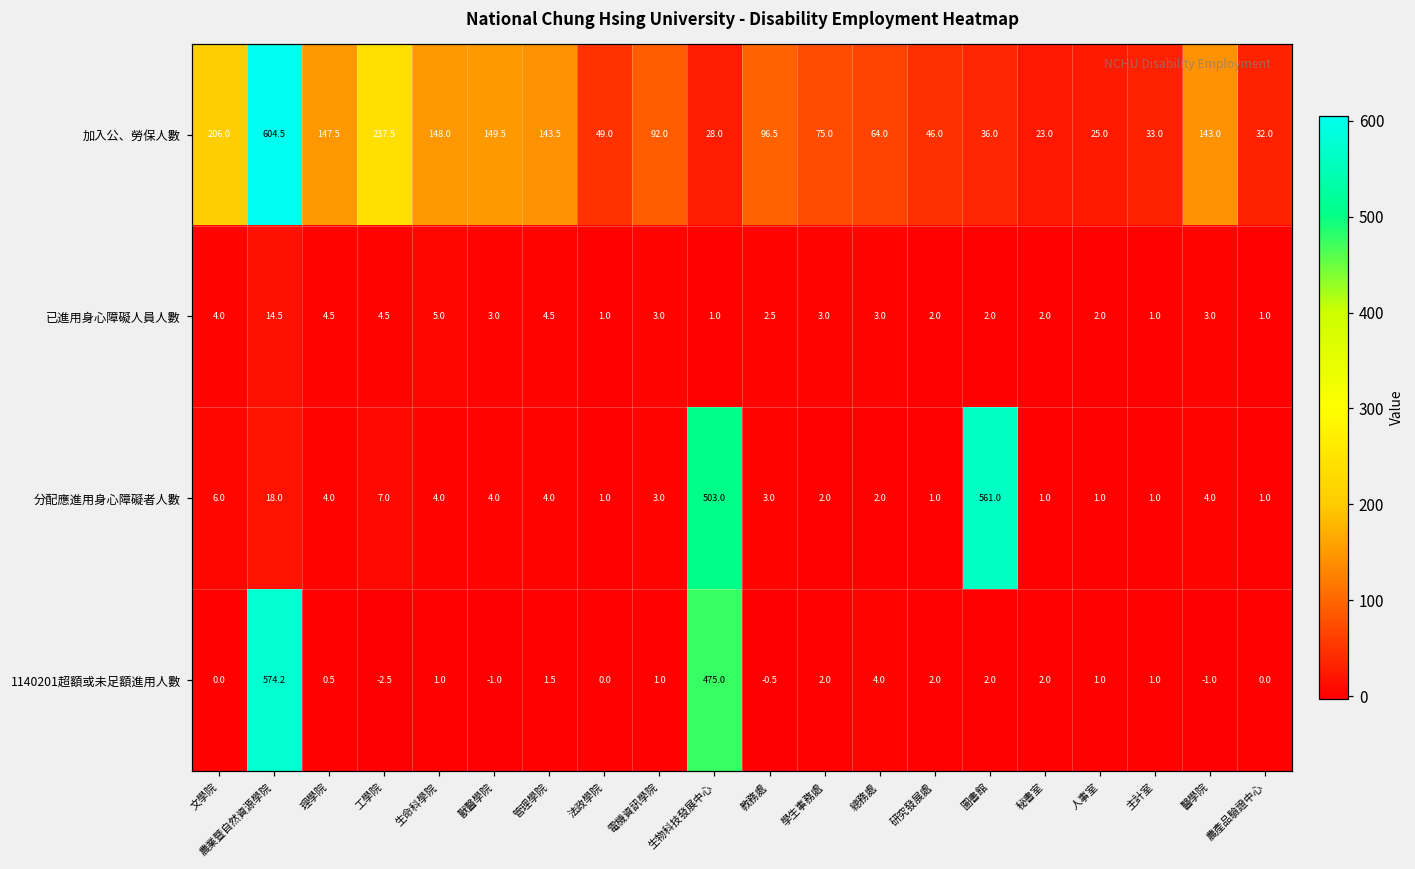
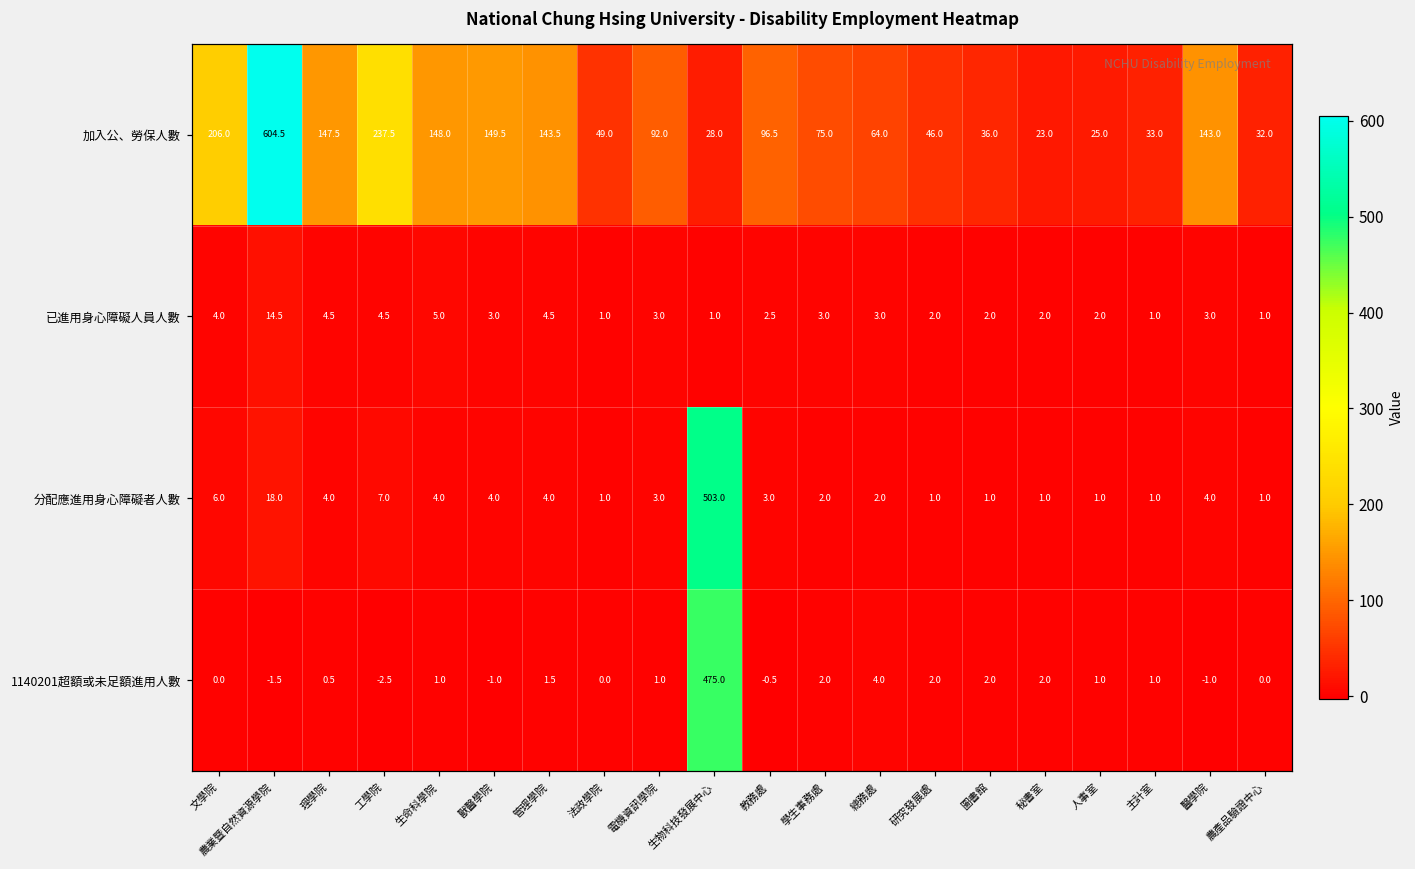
  {
    "加入公、勞保人數": {
      "文學院": 206.0,
      "農業暨自然資源學院": 604.5,
      "理學院": 147.5,
      "工學院": 237.5,
      "生命科學院": 148.0,
      "獸醫學院": 149.5,
      "管理學院": 143.5,
      "法政學院": 49.0,
      "電機資訊學院": 92.0,
      "生物科技發展中心": 28.0,
      "教務處": 96.5,
      "學生事務處": 75.0,
      "總務處": 64.0,
      "研究發展處": 46.0,
      "圖書館": 36.0,
      "秘書室": 23.0,
      "人事室": 25.0,
      "主計室": 33.0,
      "農產品驗證中心": 32.0
    },
    "已進用身心障礙人員人數": {
      "文學院": 4.0,
      "農業暨自然資源學院": 14.5,
      "理學院": 4.5,
      "工學院": 4.5,
      "生命科學院": 5.0,
      "獸醫學院": 3.0,
      "管理學院": 4.5,
      "法政學院": 1.0,
      "電機資訊學院": 3.0,
      "生物科技發展中心": 1.0,
      "教務處": 2.5,
      "學生事務處": 3.0,
      "總務處": 3.0,
      "研究發展處": 2.0,
      "圖書館": 2.0,
      "秘書室": 2.0,
      "人事室": 2.0,
      "主計室": 1.0,
      "醫學院": 3.0,
      "農產品驗證中心": 1.0
    },
    "分配應進用身心障礙者人數": {
      "文學院": 6.0,
      "農業暨自然資源學院": 18.0,
      "理學院": 4.0,
      "工學院": 7.0,
      "生命科學院": 4.0,
      "獸醫學院": 4.0,
      "管理學院": 4.0,
      "法政學院": 1.0,
      "電機資訊學院": 3.0,
      "生物科技發展中心": 503.0,
      "教務處": 3.0,
      "學生事務處": 2.0,
      "總務處": 2.0,
      "研究發展處": 1.0,
-     "圖書館": 561.0,
+     "圖書館": 1.0,
      "秘書室": 1.0,
      "人事室": 1.0,
      "主計室": 1.0,
      "醫學院": 4.0,
      "農產品驗證中心": 1.0
    },
    "1140201超額或未足額進用人數": {
      "文學院": 0.0,
-     "農業暨自然資源學院": 574.2,
+     "農業暨自然資源學院": -1.5,
      "理學院": 0.5,
      "工學院": -2.5,
      "生命科學院": 1.0,
      "獸醫學院": -1.0,
      "管理學院": 1.5,
      "法政學院": 0.0,
      "電機資訊學院": 1.0,
      "生物科技發展中心": 475.0,
      "教務處": -0.5,
      "學生事務處": 2.0,
      "總務處": 4.0,
      "研究發展處": 2.0,
      "圖書館": 2.0,
      "秘書室": 2.0,
      "人事室": 1.0,
      "主計室": 1.0,
      "醫學院": -1.0,
      "農產品驗證中心": 0.0
    }
  }
